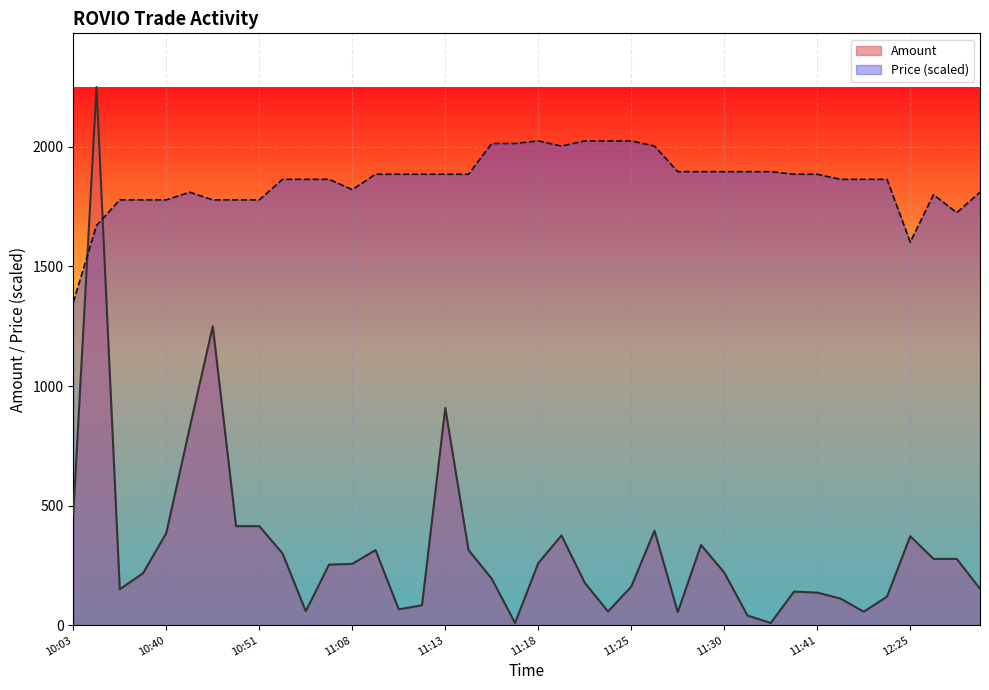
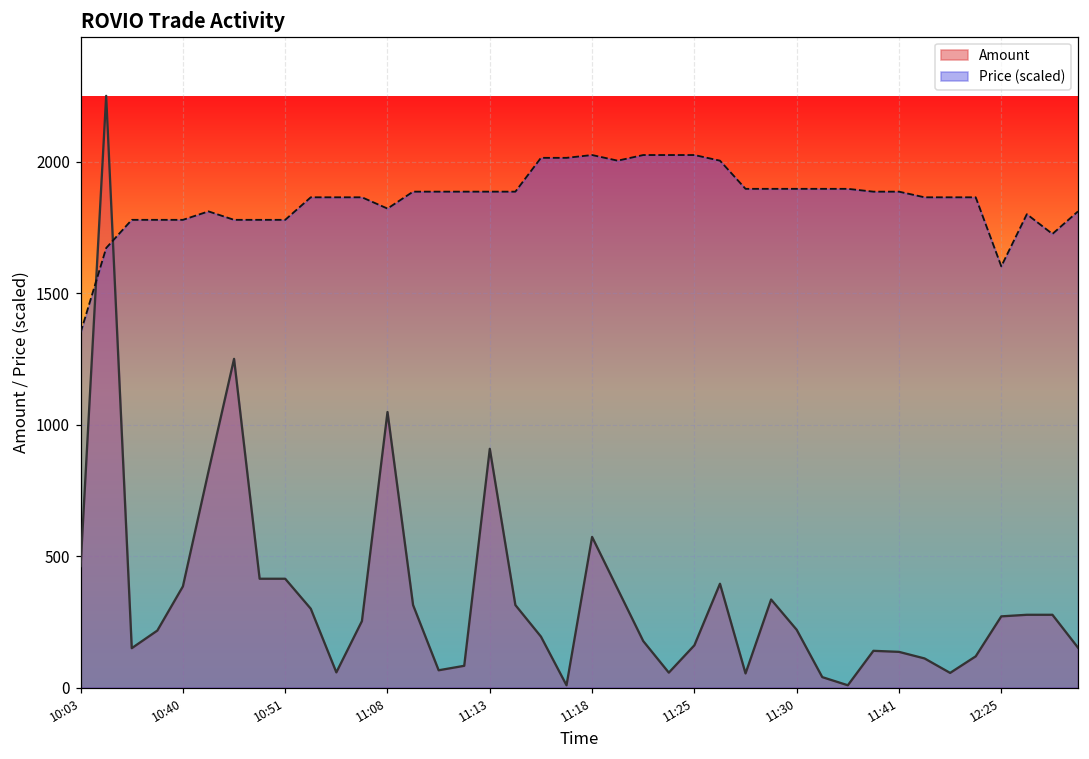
  {
    "Amount": {
      "10:03": 460,
-     "11:08": 260,
-     "11:18": 260,
-     "12:25": 370
+     "11:08": 1050,
+     "11:18": 570,
+     "12:25": 270
    },
    "Price (scaled)": {
      "10:03": 1350,
      "11:08": 1820,
      "11:18": 2030,
      "12:25": 1600
    }
  }
